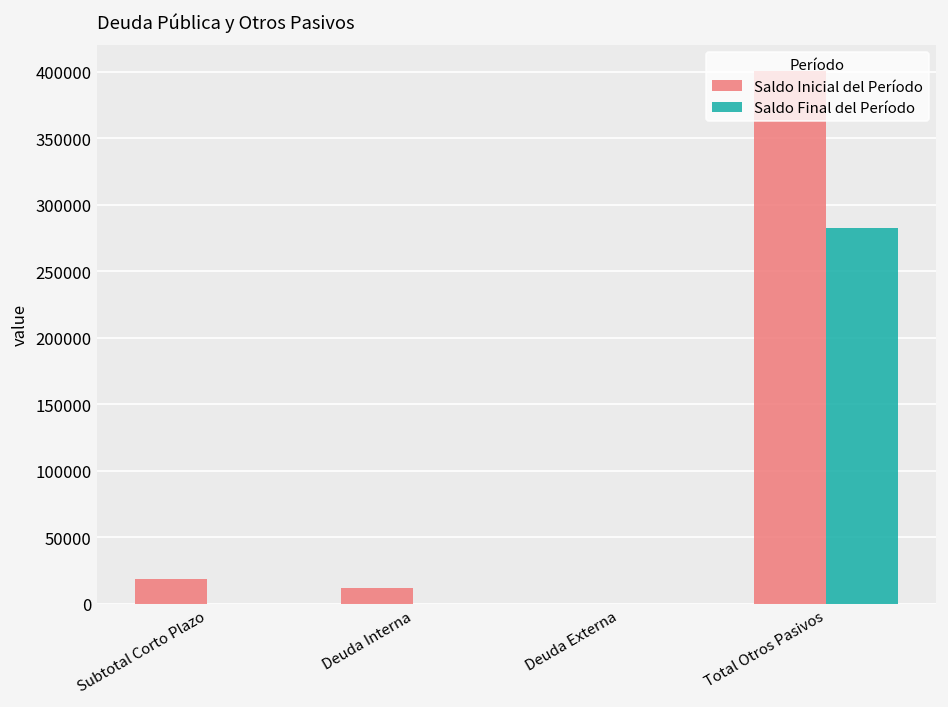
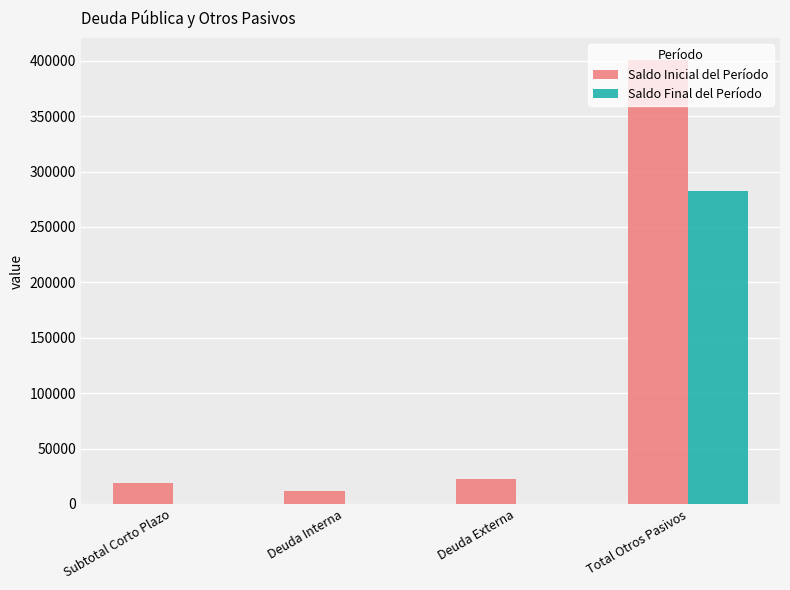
  {
    "Saldo Inicial del Período": {
      "Subtotal Corto Plazo": 19000,
      "Deuda Interna": 12000,
-     "Deuda Externa": 0
+     "Deuda Externa": 23000
    },
    "Saldo Final del Período": {
      "Subtotal Corto Plazo": 0,
      "Deuda Interna": 0,
      "Deuda Externa": 0,
      "Total Otros Pasivos": 283000
    }
  }
